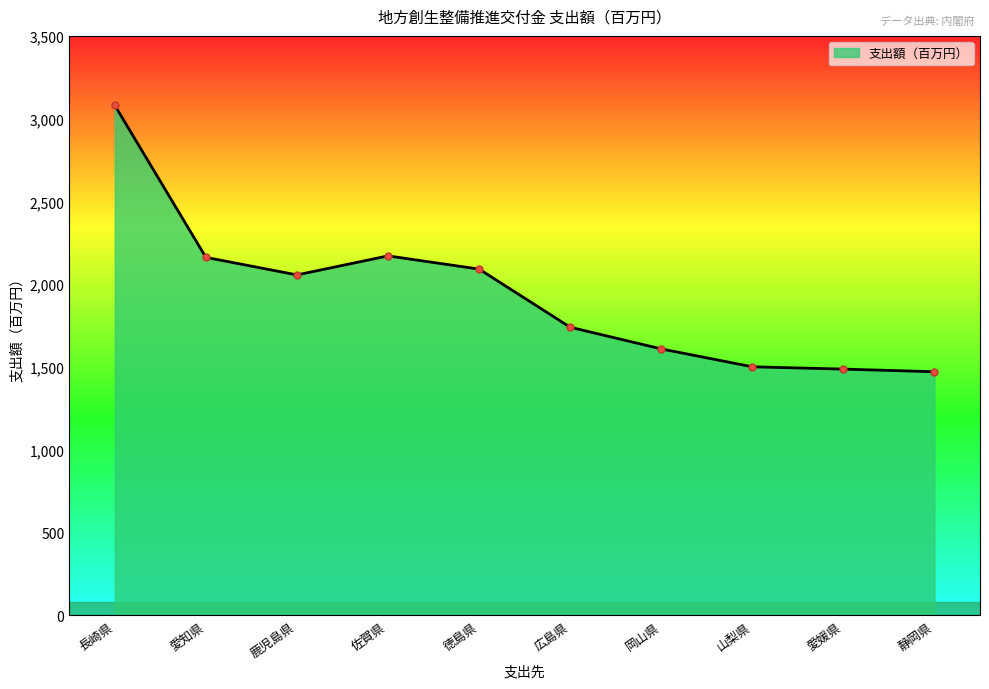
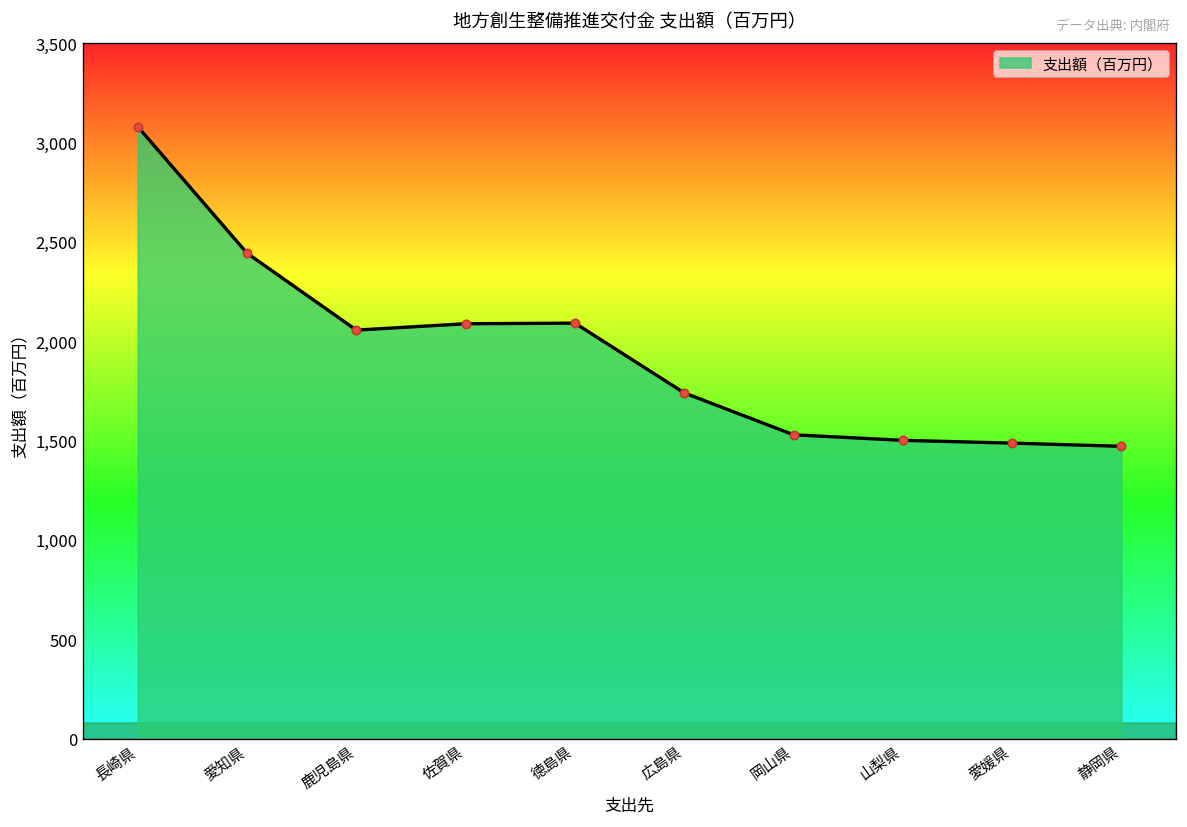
  {
    "長崎県": "3,080",
-   "愛知県": "2,160",
+   "愛知県": "2,440",
    "鹿児島県": "2,060",
-   "佐賀県": "2,170",
+   "佐賀県": "2,090",
    "徳島県": "2,090",
    "広島県": "1,740",
-   "岡山県": "1,610",
+   "岡山県": "1,530",
    "山梨県": "1,500",
    "愛媛県": "1,490",
    "静岡県": "1,470"
  }
